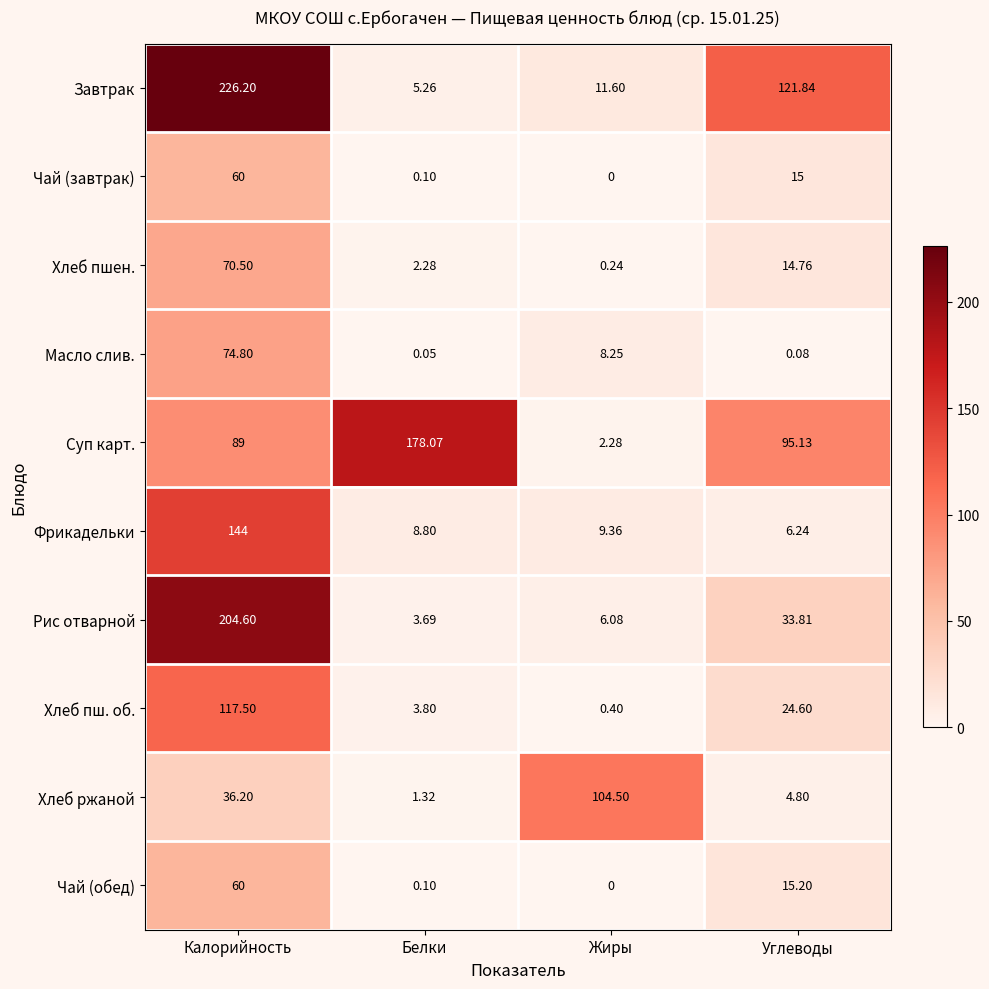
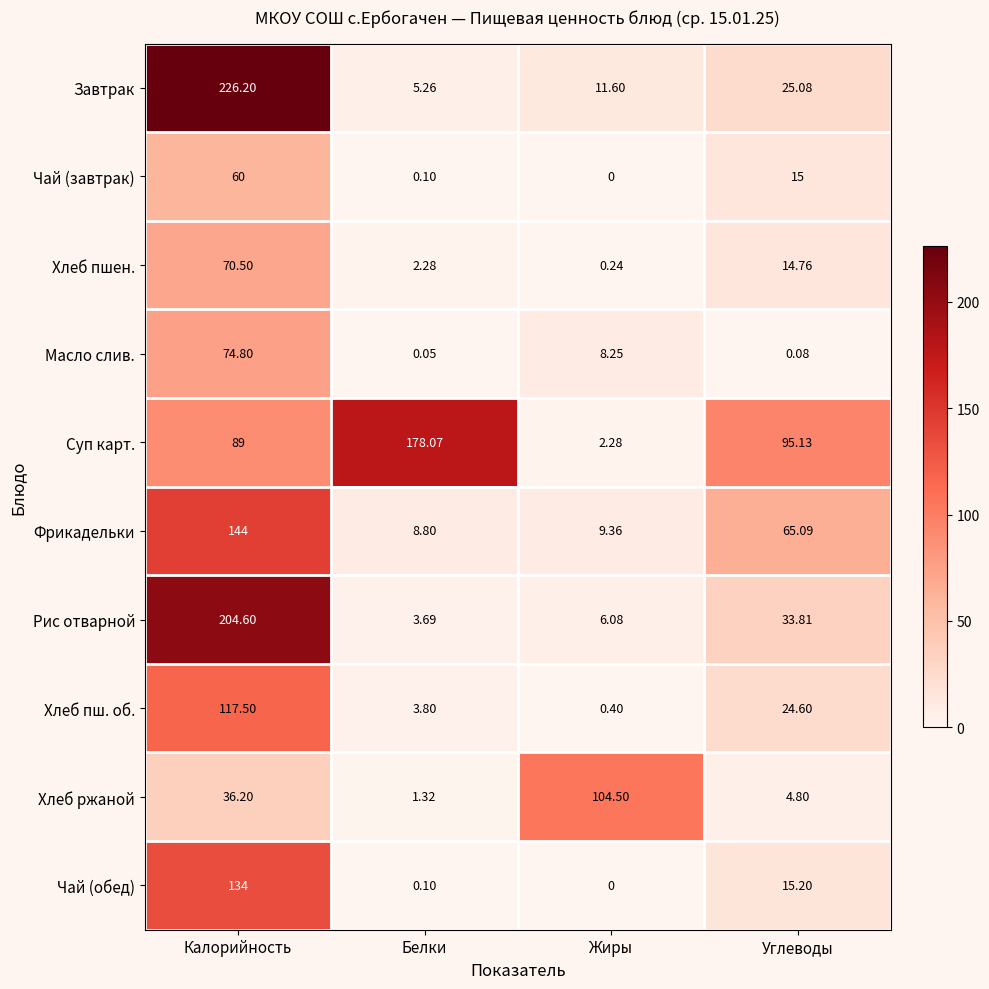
  {
    "Завтрак": {
      "Калорийность": 226.20,
      "Белки": 5.26,
      "Жиры": 11.60,
-     "Углеводы": 121.84
+     "Углеводы": 25.08
    },
    "Чай (завтрак)": {
      "Калорийность": 60,
      "Белки": 0.10,
      "Жиры": 0,
      "Углеводы": 15
    },
    "Хлеб пшен.": {
      "Калорийность": 70.50,
      "Белки": 2.28,
      "Жиры": 0.24,
      "Углеводы": 14.76
    },
    "Масло слив.": {
      "Калорийность": 74.80,
      "Белки": 0.05,
      "Жиры": 8.25,
      "Углеводы": 0.08
    },
    "Суп карт.": {
      "Калорийность": 89,
      "Белки": 178.07,
      "Жиры": 2.28,
      "Углеводы": 95.13
    },
    "Фрикадельки": {
      "Калорийность": 144,
      "Белки": 8.80,
      "Жиры": 9.36,
-     "Углеводы": 6.24
+     "Углеводы": 65.09
    },
    "Рис отварной": {
      "Калорийность": 204.60,
      "Белки": 3.69,
      "Жиры": 6.08,
      "Углеводы": 33.81
    },
    "Хлеб пш. об.": {
      "Калорийность": 117.50,
      "Белки": 3.80,
      "Жиры": 0.40,
      "Углеводы": 24.60
    },
    "Хлеб ржаной": {
      "Калорийность": 36.20,
      "Белки": 1.32,
      "Жиры": 104.50,
      "Углеводы": 4.80
    },
    "Чай (обед)": {
-     "Калорийность": 60,
+     "Калорийность": 134,
      "Белки": 0.10,
      "Жиры": 0,
      "Углеводы": 15.20
    }
  }
